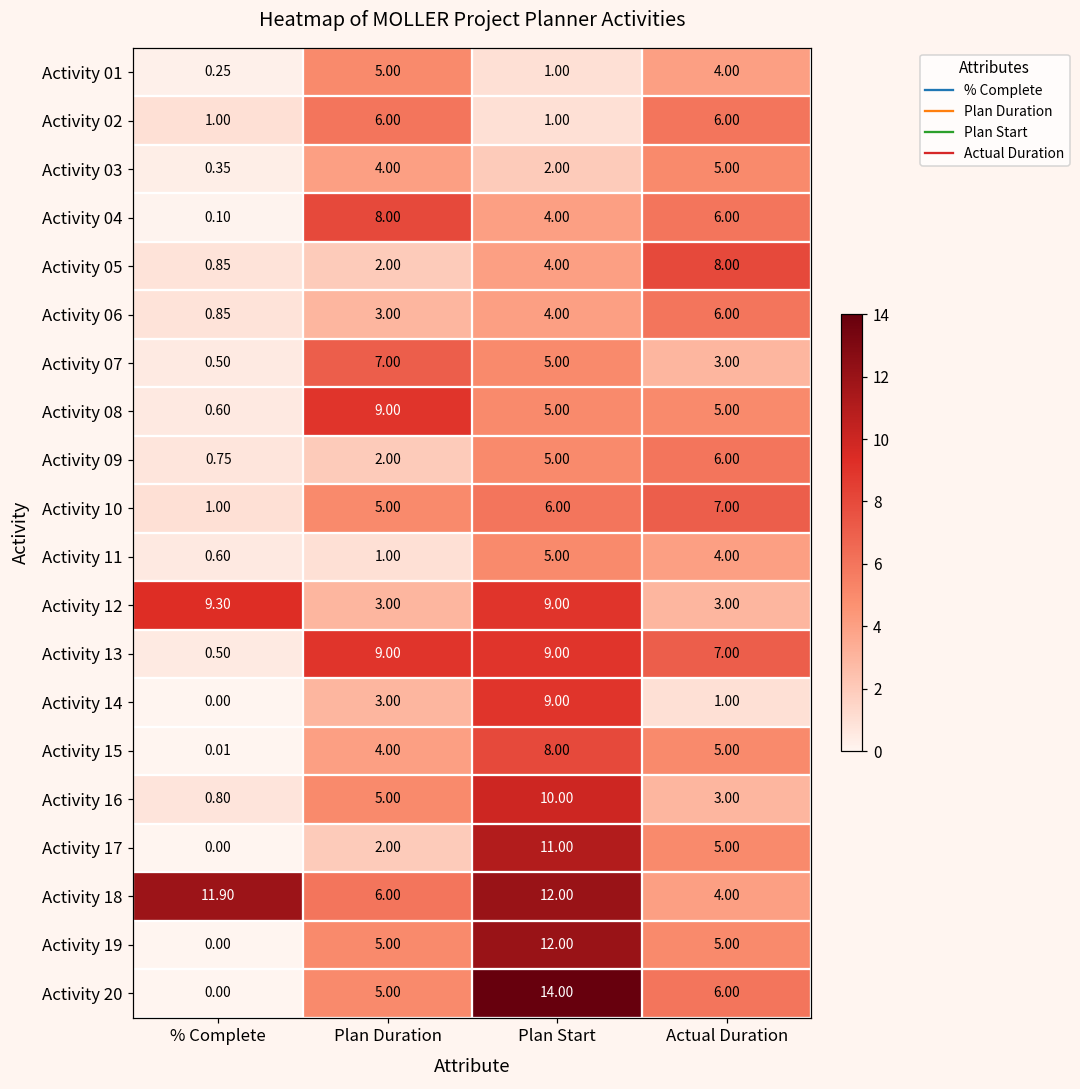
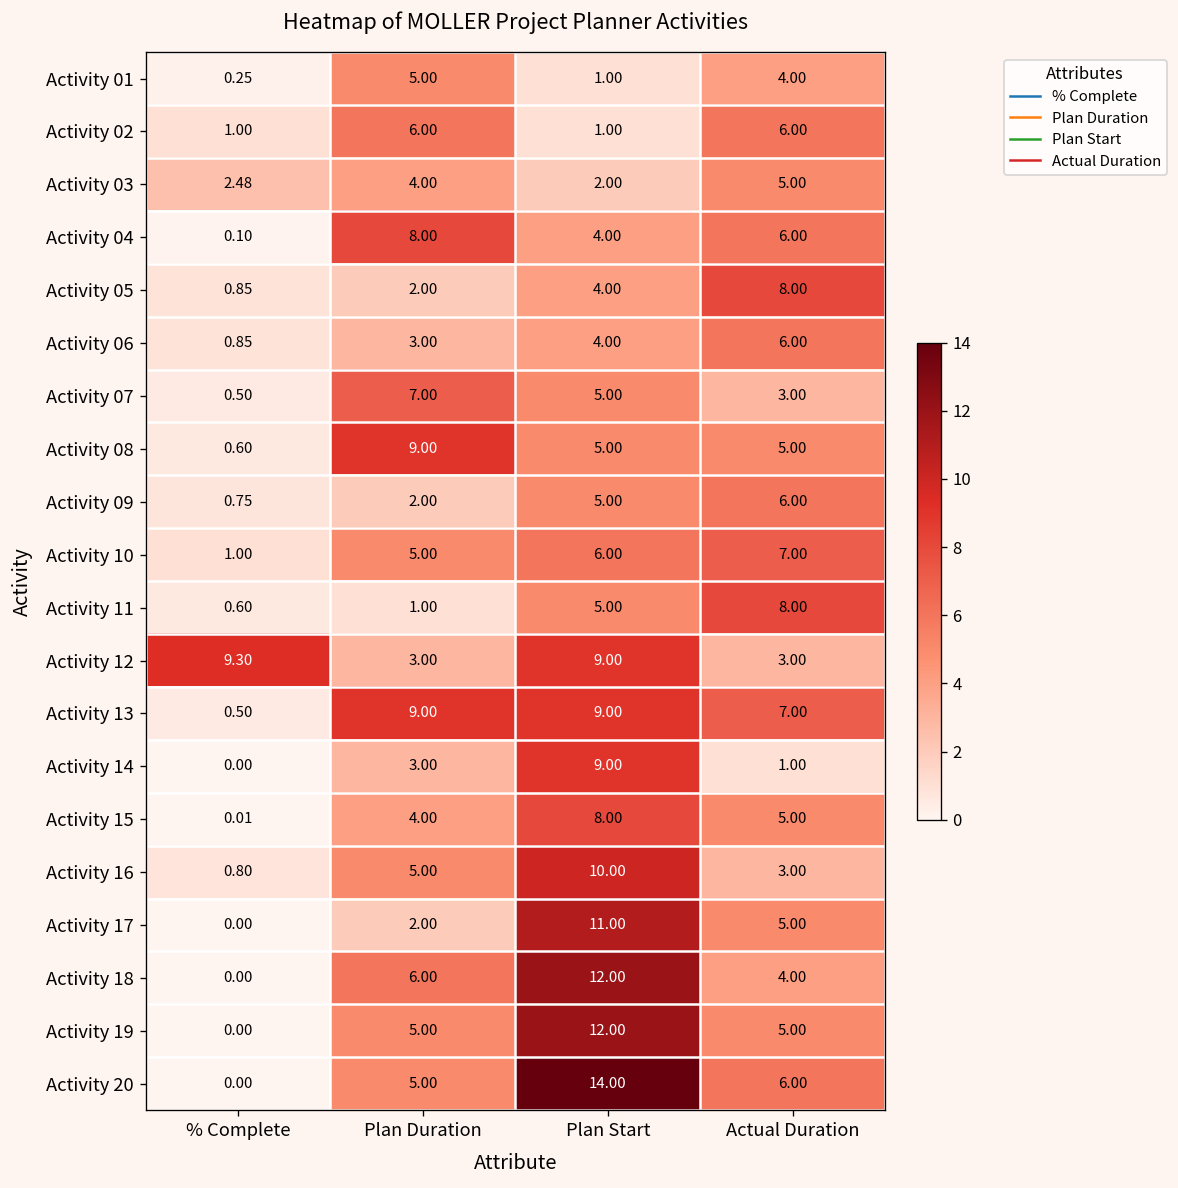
  {
    "Activity 01": {
      "% Complete": 0.25,
      "Plan Duration": 5.00,
      "Plan Start": 1.00,
      "Actual Duration": 4.00
    },
    "Activity 02": {
      "% Complete": 1.00,
      "Plan Duration": 6.00,
      "Plan Start": 1.00,
      "Actual Duration": 6.00
    },
    "Activity 03": {
-     "% Complete": 0.35,
+     "% Complete": 2.48,
      "Plan Duration": 4.00,
      "Plan Start": 2.00,
      "Actual Duration": 5.00
    },
    "Activity 04": {
      "% Complete": 0.10,
      "Plan Duration": 8.00,
      "Plan Start": 4.00,
      "Actual Duration": 6.00
    },
    "Activity 05": {
      "% Complete": 0.85,
      "Plan Duration": 2.00,
      "Plan Start": 4.00,
      "Actual Duration": 8.00
    },
    "Activity 06": {
      "% Complete": 0.85,
      "Plan Duration": 3.00,
      "Plan Start": 4.00,
      "Actual Duration": 6.00
    },
    "Activity 07": {
      "% Complete": 0.50,
      "Plan Duration": 7.00,
      "Plan Start": 5.00,
      "Actual Duration": 3.00
    },
    "Activity 08": {
      "% Complete": 0.60,
      "Plan Duration": 9.00,
      "Plan Start": 5.00,
      "Actual Duration": 5.00
    },
    "Activity 09": {
      "% Complete": 0.75,
      "Plan Duration": 2.00,
      "Plan Start": 5.00,
      "Actual Duration": 6.00
    },
    "Activity 10": {
      "% Complete": 1.00,
      "Plan Duration": 5.00,
      "Plan Start": 6.00,
      "Actual Duration": 7.00
    },
    "Activity 11": {
      "% Complete": 0.60,
      "Plan Duration": 1.00,
      "Plan Start": 5.00,
-     "Actual Duration": 4.00
+     "Actual Duration": 8.00
    },
    "Activity 12": {
      "% Complete": 9.30,
      "Plan Duration": 3.00,
      "Plan Start": 9.00,
      "Actual Duration": 3.00
    },
    "Activity 13": {
      "% Complete": 0.50,
      "Plan Duration": 9.00,
      "Plan Start": 9.00,
      "Actual Duration": 7.00
    },
    "Activity 14": {
      "% Complete": 0.00,
      "Plan Duration": 3.00,
      "Plan Start": 9.00,
      "Actual Duration": 1.00
    },
    "Activity 15": {
      "% Complete": 0.01,
      "Plan Duration": 4.00,
      "Plan Start": 8.00,
      "Actual Duration": 5.00
    },
    "Activity 16": {
      "% Complete": 0.80,
      "Plan Duration": 5.00,
      "Plan Start": 10.00,
      "Actual Duration": 3.00
    },
    "Activity 17": {
      "% Complete": 0.00,
      "Plan Duration": 2.00,
      "Plan Start": 11.00,
      "Actual Duration": 5.00
    },
    "Activity 18": {
-     "% Complete": 11.90,
+     "% Complete": 0.00,
      "Plan Duration": 6.00,
      "Plan Start": 12.00,
      "Actual Duration": 4.00
    },
    "Activity 19": {
      "% Complete": 0.00,
      "Plan Duration": 5.00,
      "Plan Start": 12.00,
      "Actual Duration": 5.00
    },
    "Activity 20": {
      "% Complete": 0.00,
      "Plan Duration": 5.00,
      "Plan Start": 14.00,
      "Actual Duration": 6.00
    }
  }
